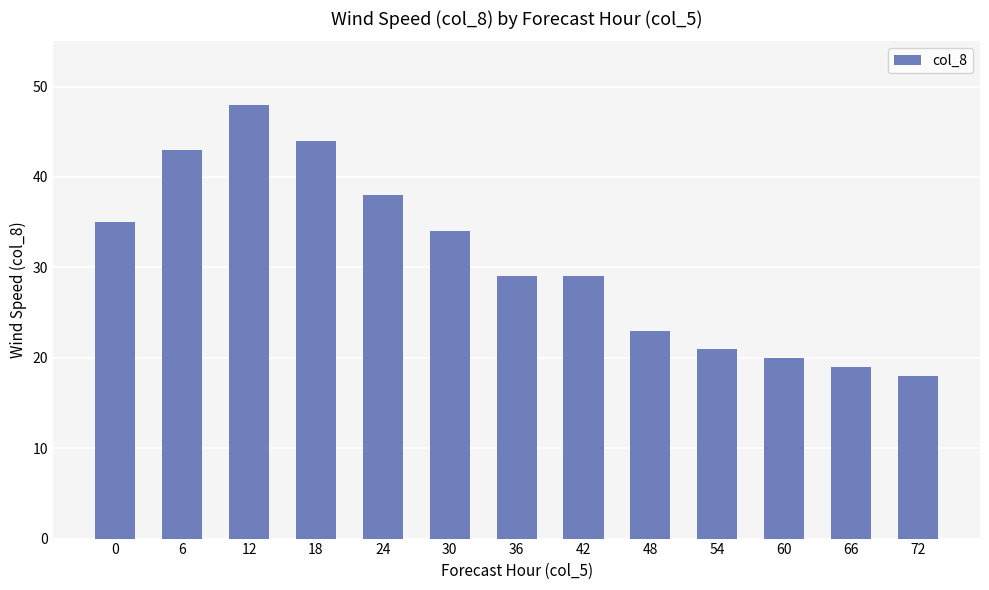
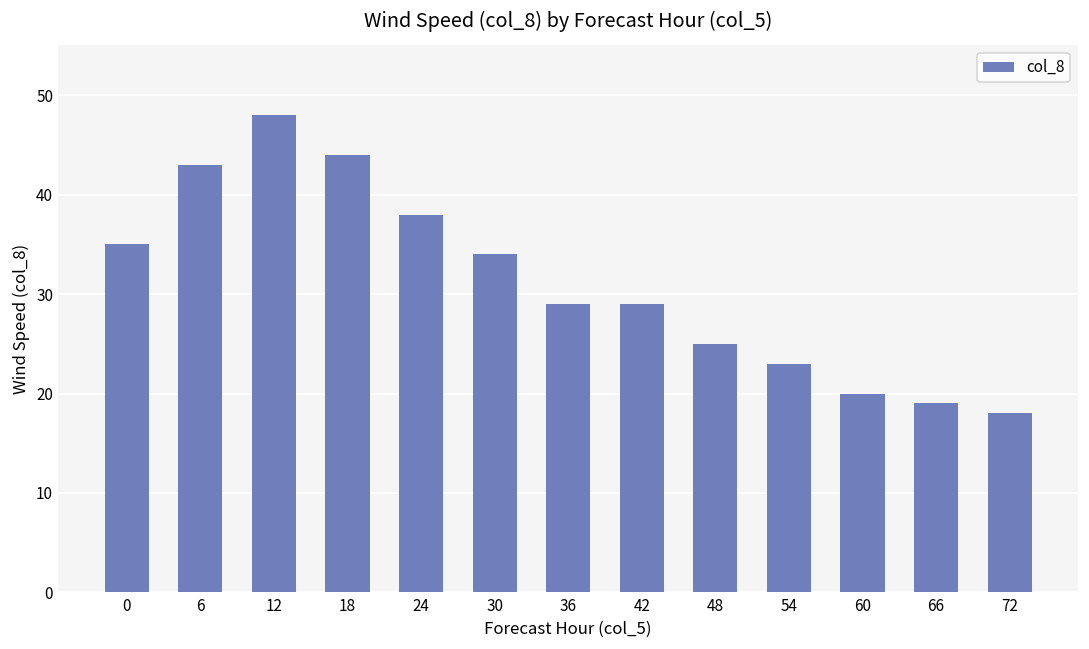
  {
    "0": 35,
    "6": 43,
    "12": 48,
    "18": 44,
    "24": 38,
    "30": 34,
    "36": 29,
    "42": 29,
-   "48": 23,
-   "54": 21,
+   "48": 25,
+   "54": 23,
    "60": 20,
    "66": 19,
    "72": 18
  }
